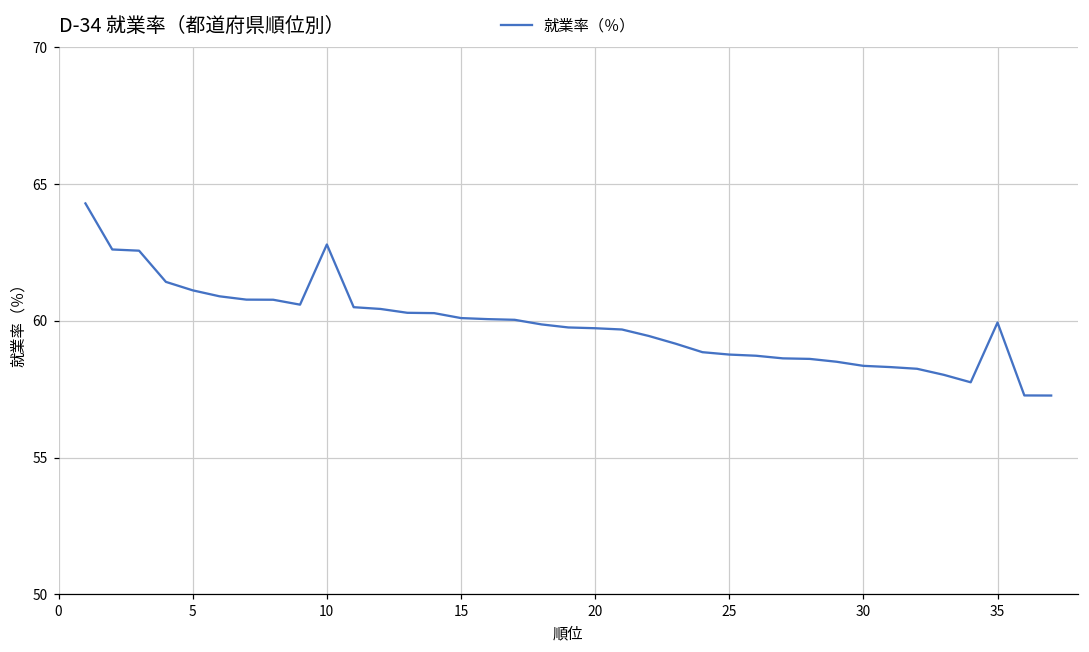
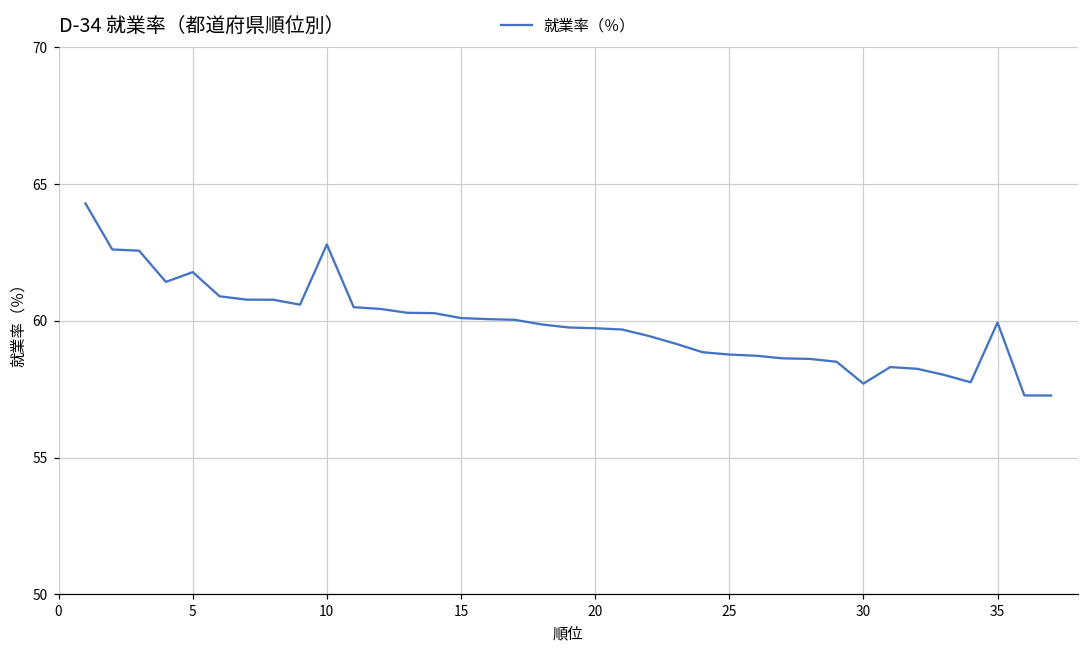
  {
-   "5": 61.1,
+   "5": 61.8,
    "10": 62.8,
    "15": 60.1,
    "20": 59.7,
    "25": 58.8,
-   "30": 58.4,
+   "30": 57.7,
    "35": 59.9
  }
